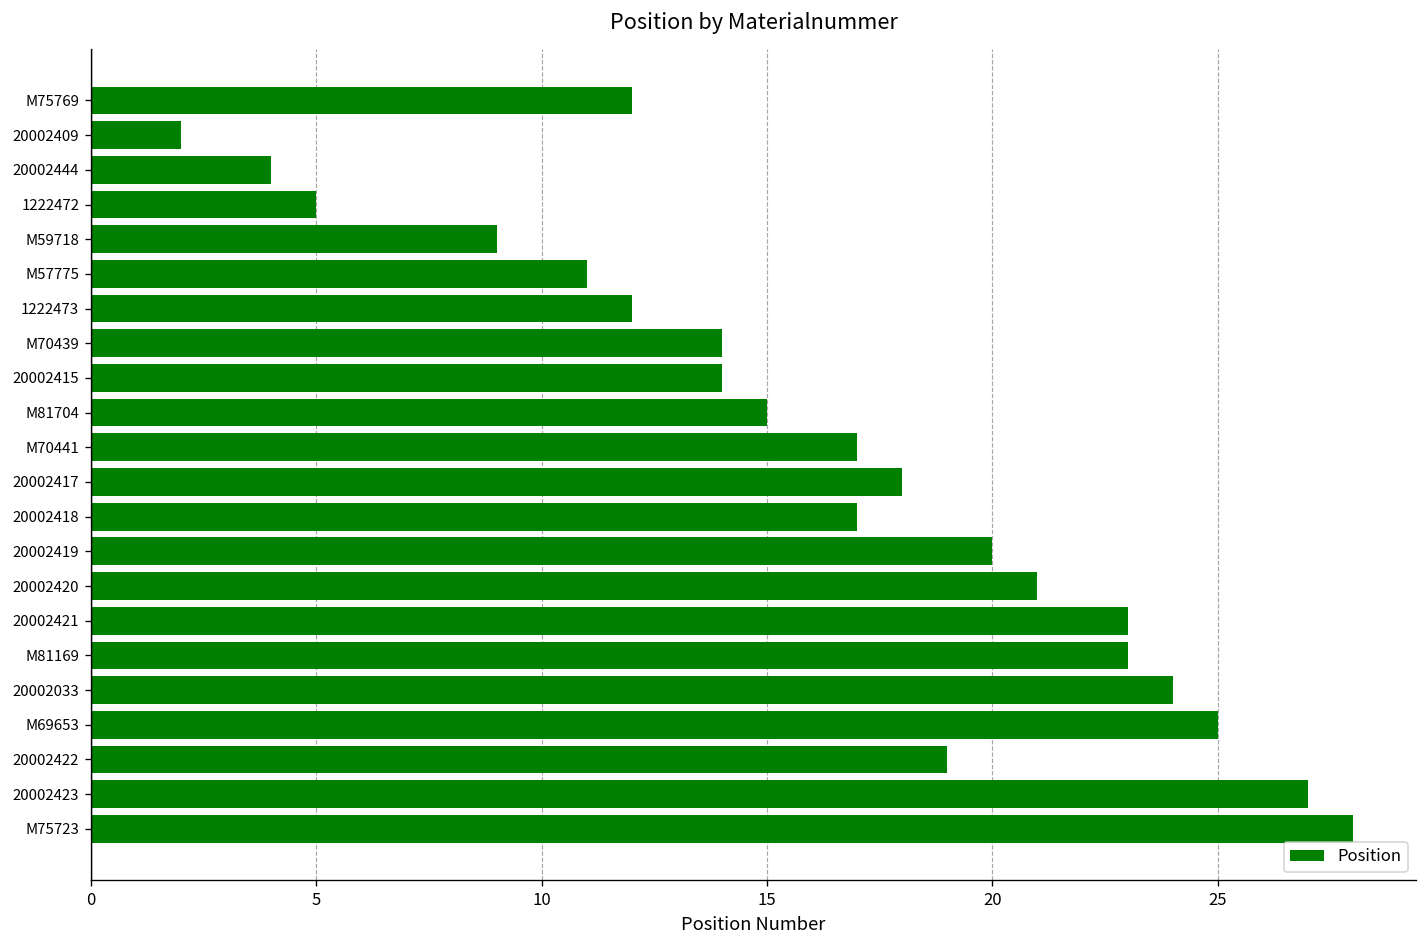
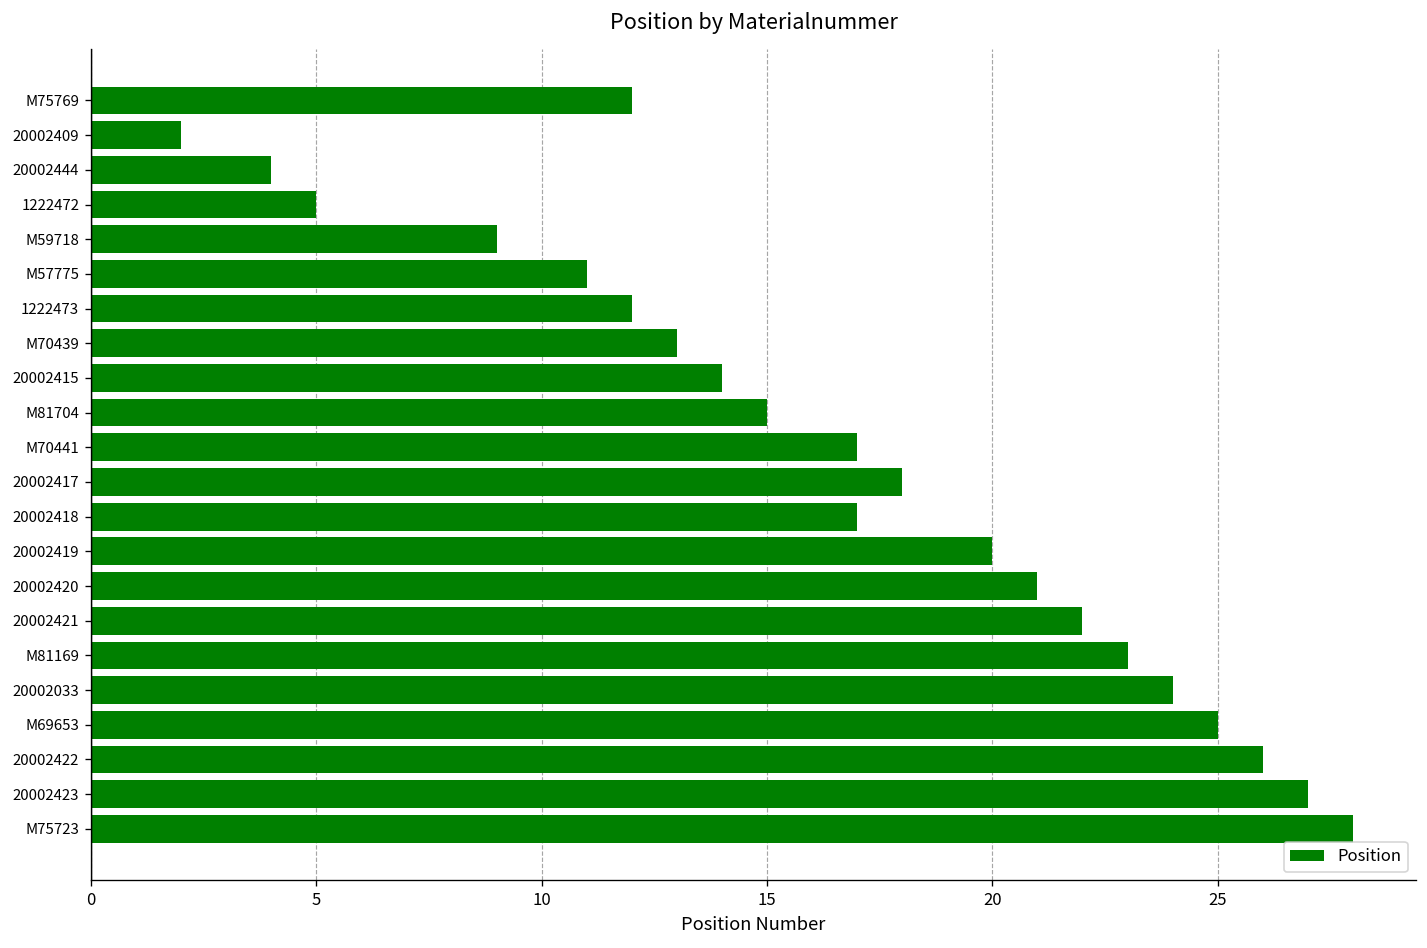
  {
    "M75769": 12,
    "20002409": 2,
    "20002444": 4,
    "1222472": 5,
    "M59718": 9,
    "M57775": 11,
    "1222473": 12,
-   "M70439": 14,
+   "M70439": 13,
    "20002415": 14,
    "M81704": 15,
    "M70441": 17,
    "20002417": 18,
    "20002418": 17,
    "20002419": 20,
    "20002420": 21,
-   "20002421": 23,
+   "20002421": 22,
    "M81169": 23,
    "20002033": 24,
    "M69653": 25,
-   "20002422": 19,
+   "20002422": 26,
    "20002423": 27,
    "M75723": 28
  }
